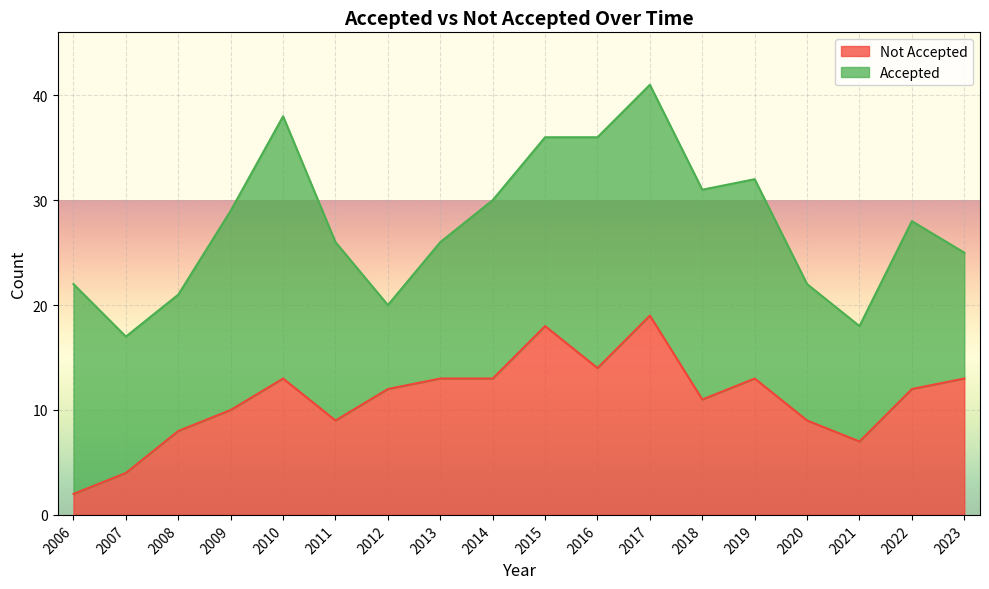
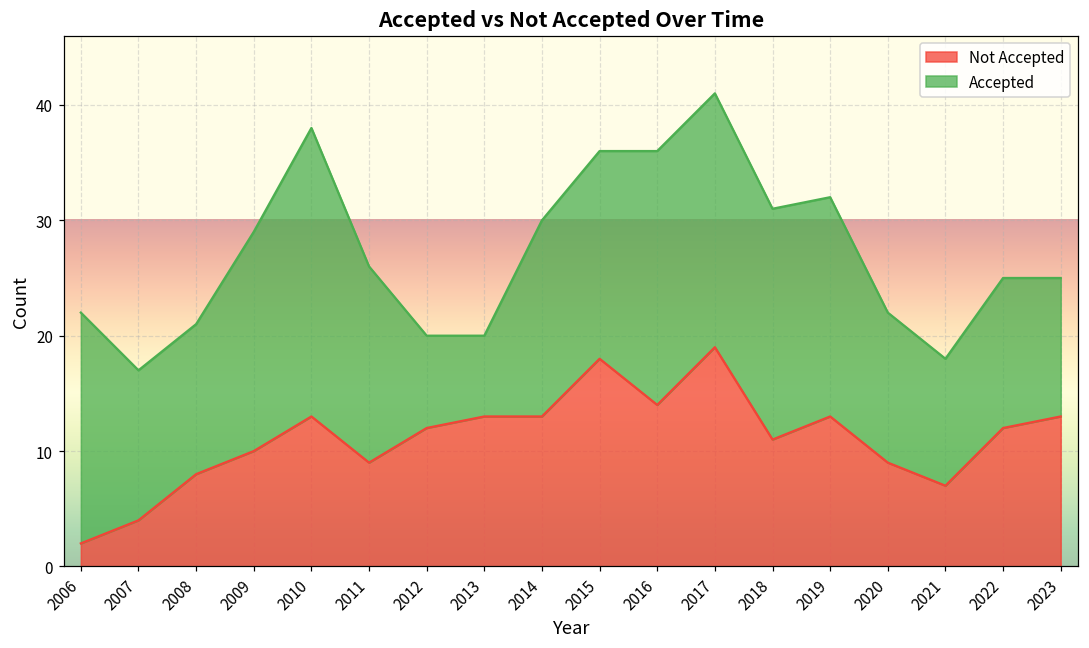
  {
    "Not Accepted": {
      "2006": 2,
      "2007": 4,
      "2008": 8,
      "2009": 10,
      "2010": 13,
      "2011": 9,
      "2012": 12,
      "2013": 13,
      "2014": 13,
      "2015": 18,
      "2016": 14,
      "2017": 19,
      "2018": 11,
      "2019": 13,
      "2020": 9,
      "2021": 7,
      "2022": 12,
      "2023": 13
    },
    "Accepted": {
      "2006": 20,
      "2007": 13,
      "2008": 13,
      "2009": 19,
      "2010": 25,
      "2011": 17,
      "2012": 8,
-     "2013": 13,
+     "2013": 7,
      "2014": 17,
      "2015": 18,
      "2016": 22,
      "2017": 22,
      "2018": 20,
      "2019": 19,
      "2020": 13,
      "2021": 11,
-     "2022": 16,
+     "2022": 13,
      "2023": 12
    }
  }
